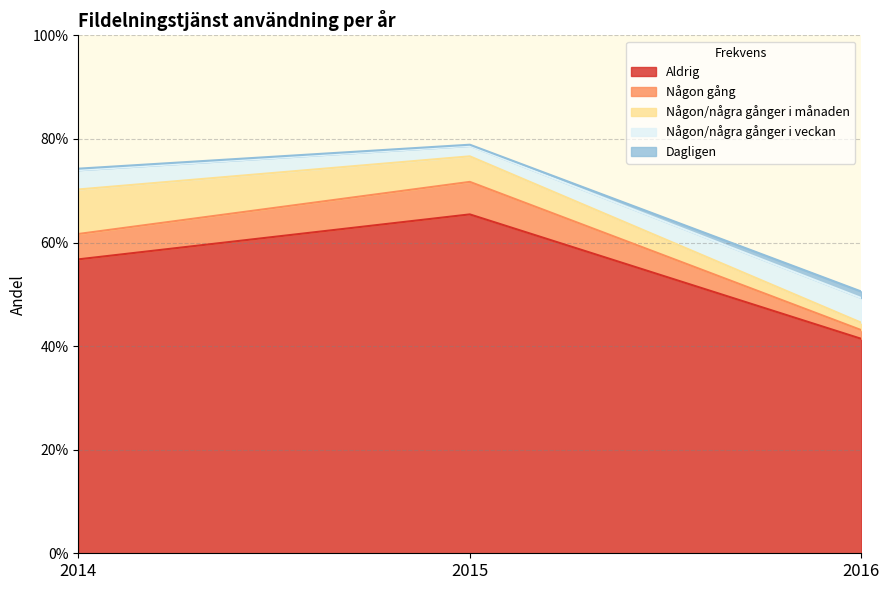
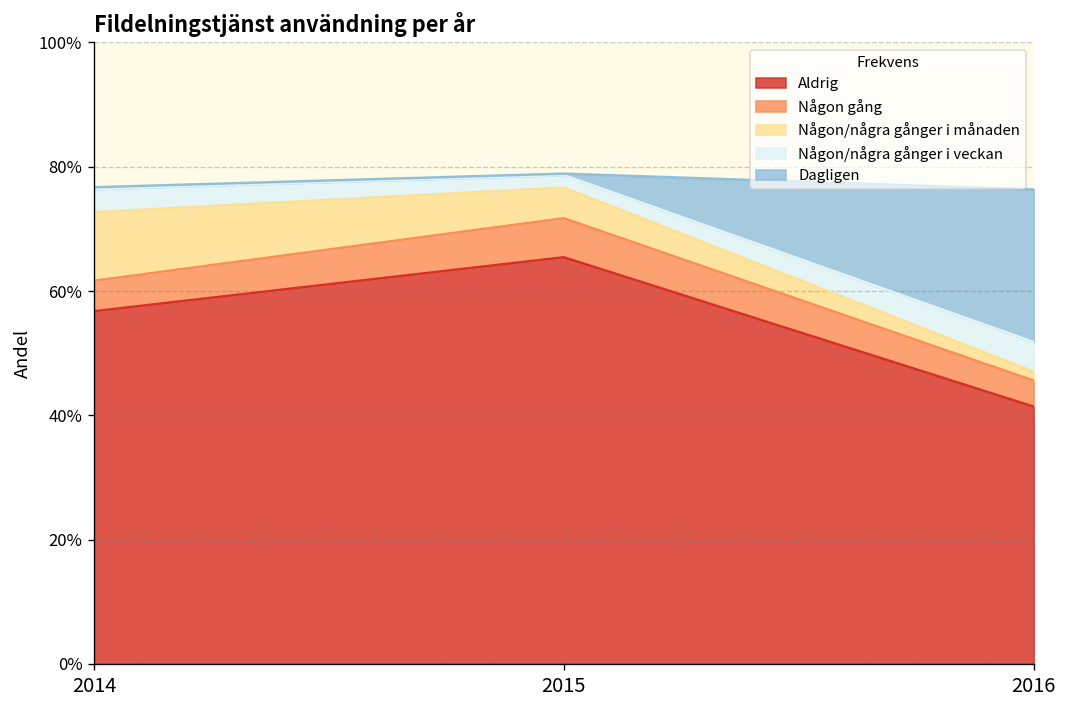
  {
    "Aldrig": {
      "2014": "57%",
      "2015": "65%",
      "2016": "41%"
    },
    "Någon gång": {
      "2014": "5%",
      "2015": "6%",
-     "2016": "2%"
+     "2016": "4%"
    },
    "Någon/några gånger i månaden": {
-     "2014": "9%",
+     "2014": "11%",
      "2015": "5%",
      "2016": "1%"
    },
    "Någon/några gånger i veckan": {
      "2016": "5%"
    },
    "Dagligen": {
-     "2016": "1%"
+     "2016": "25%"
    }
  }
